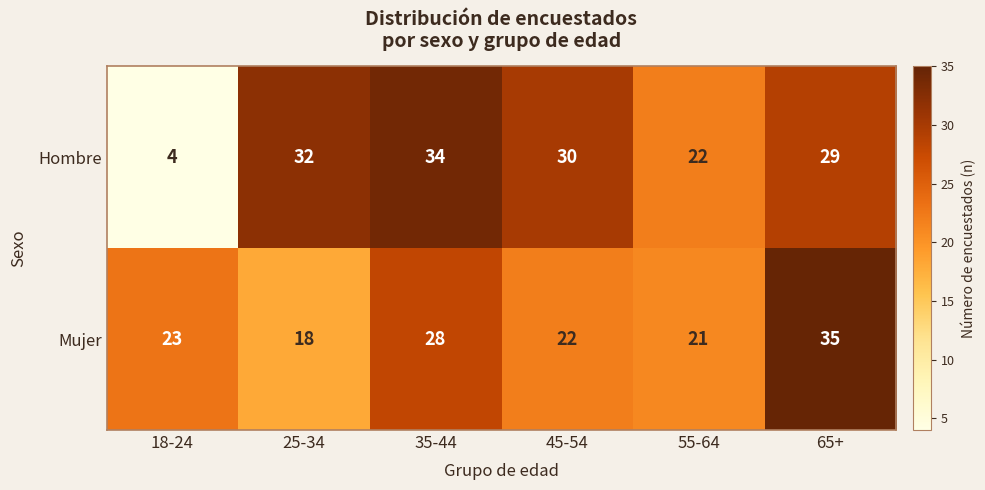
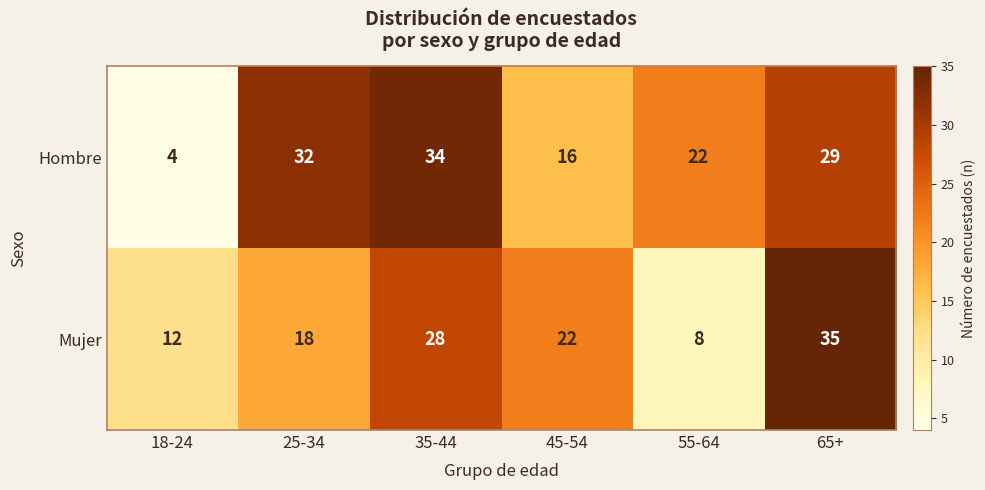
  {
    "Hombre": {
      "18-24": 4,
      "25-34": 32,
      "35-44": 34,
-     "45-54": 30,
+     "45-54": 16,
      "55-64": 22,
      "65+": 29
    },
    "Mujer": {
-     "18-24": 23,
+     "18-24": 12,
      "25-34": 18,
      "35-44": 28,
      "45-54": 22,
-     "55-64": 21,
+     "55-64": 8,
      "65+": 35
    }
  }
